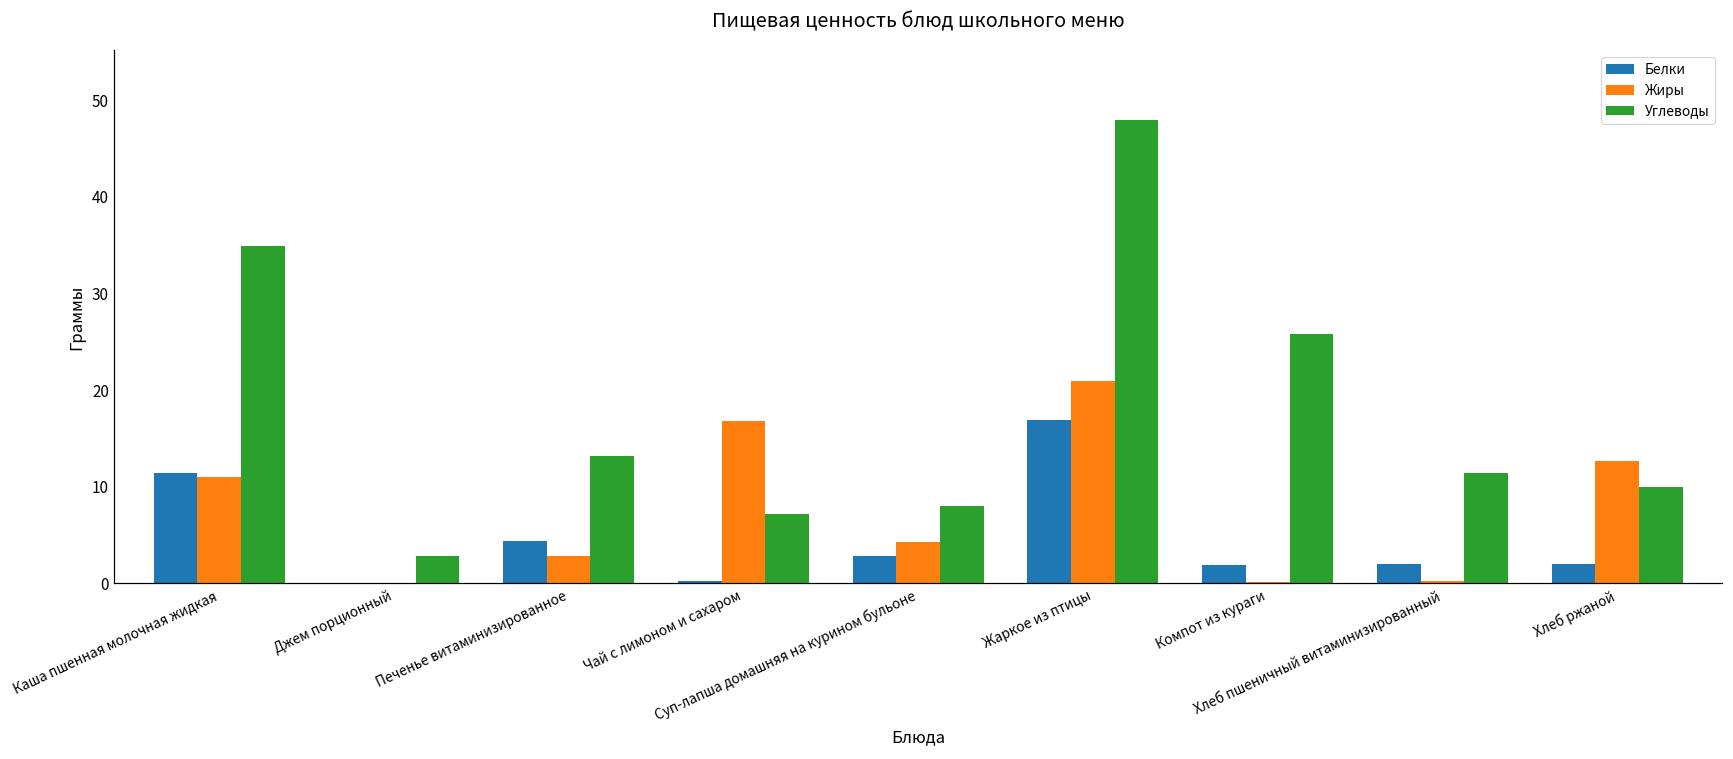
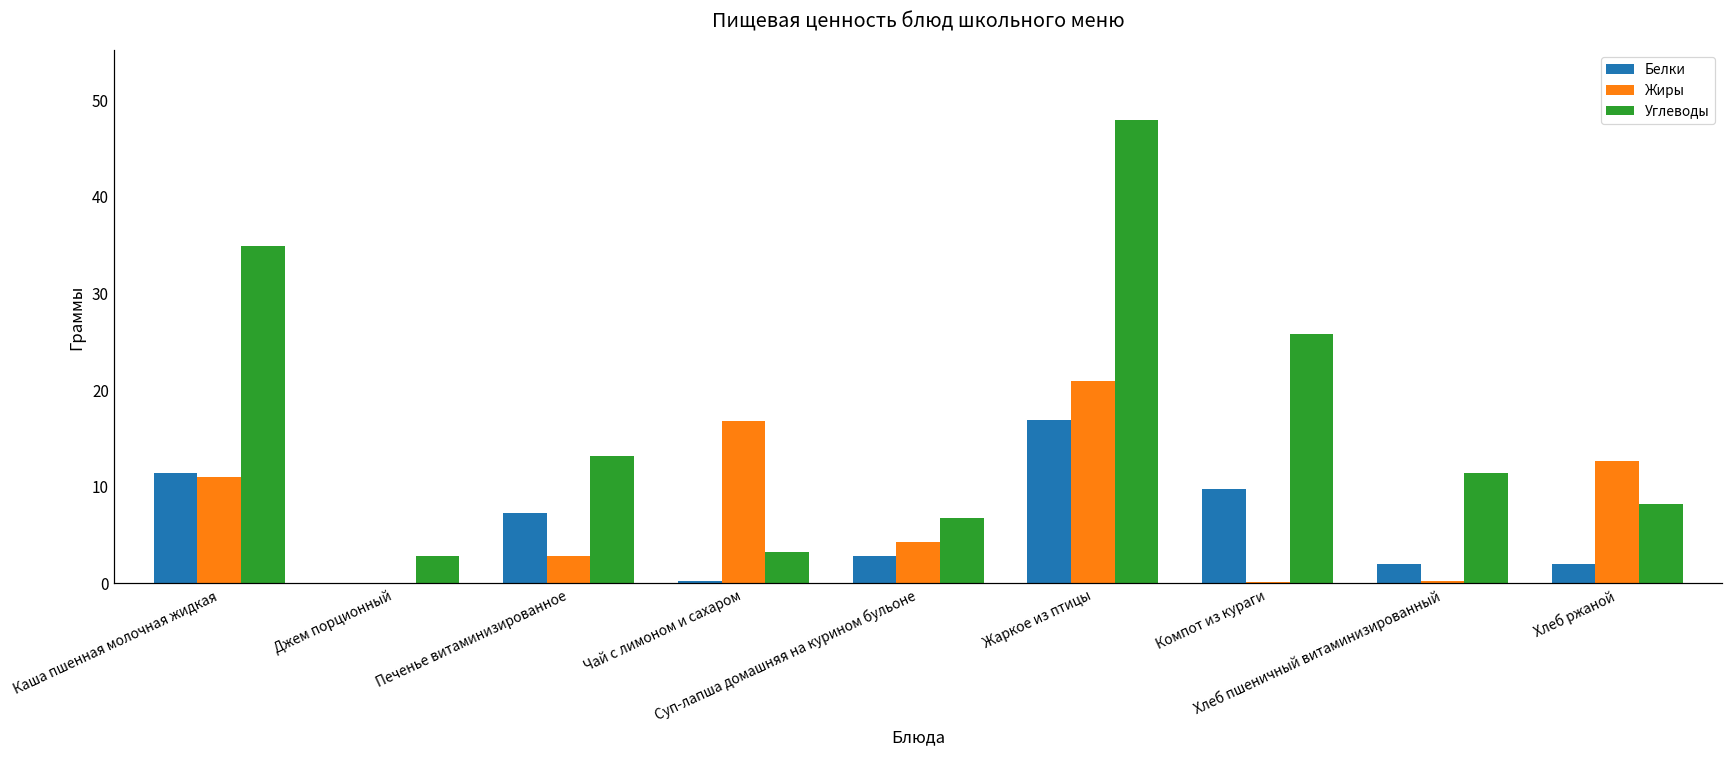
  {
    "Белки": {
      "Каша пшенная молочная жидкая": 11,
-     "Печенье витаминизированное": 4,
+     "Печенье витаминизированное": 7,
      "Суп-лапша домашняя на курином бульоне": 3,
      "Жаркое из птицы": 17,
-     "Компот из кураги": 2,
+     "Компот из кураги": 10,
      "Хлеб пшеничный витаминизированный": 2,
      "Хлеб ржаной": 2
    },
    "Жиры": {
      "Каша пшенная молочная жидкая": 11,
      "Джем порционный": 0,
      "Печенье витаминизированное": 3,
      "Чай с лимоном и сахаром": 17,
      "Суп-лапша домашняя на курином бульоне": 4,
      "Жаркое из птицы": 21,
      "Хлеб ржаной": 13
    },
    "Углеводы": {
      "Каша пшенная молочная жидкая": 35,
      "Джем порционный": 3,
      "Печенье витаминизированное": 13,
-     "Чай с лимоном и сахаром": 7,
-     "Суп-лапша домашняя на курином бульоне": 8,
+     "Чай с лимоном и сахаром": 3,
+     "Суп-лапша домашняя на курином бульоне": 7,
      "Жаркое из птицы": 48,
      "Компот из кураги": 26,
      "Хлеб пшеничный витаминизированный": 11,
-     "Хлеб ржаной": 10
+     "Хлеб ржаной": 8
    }
  }
